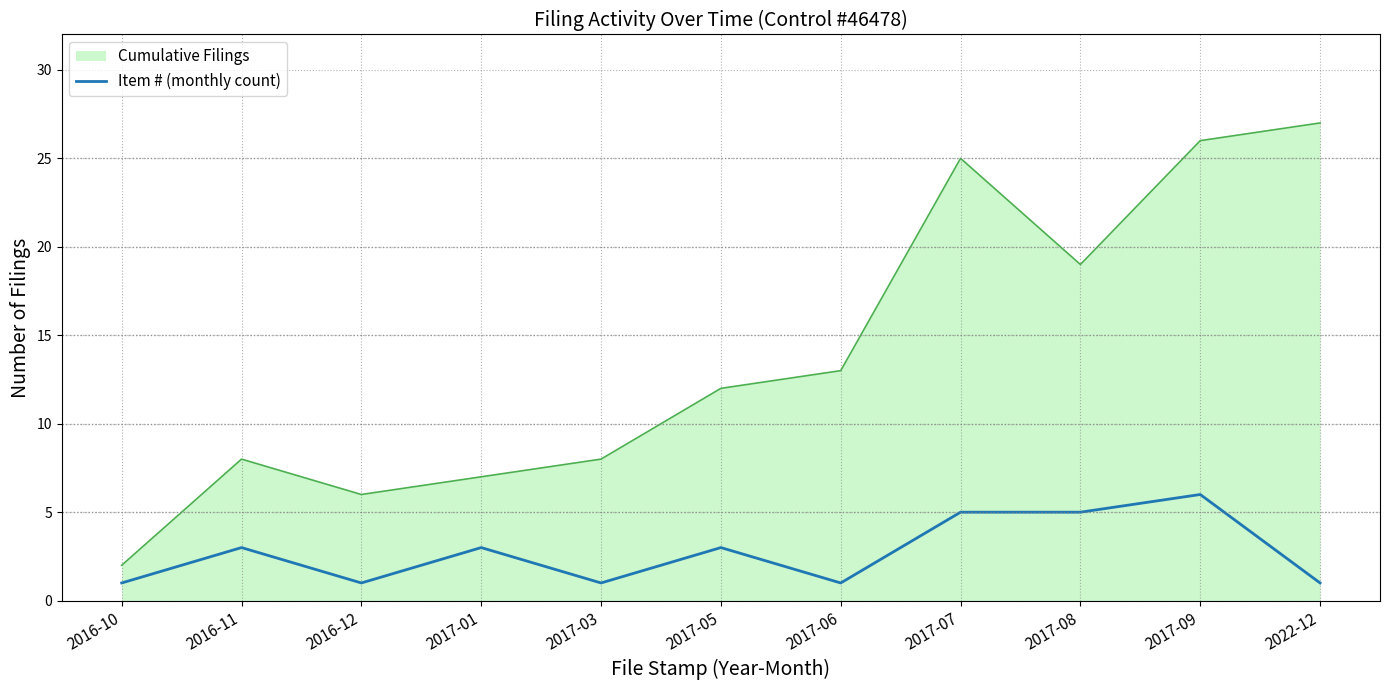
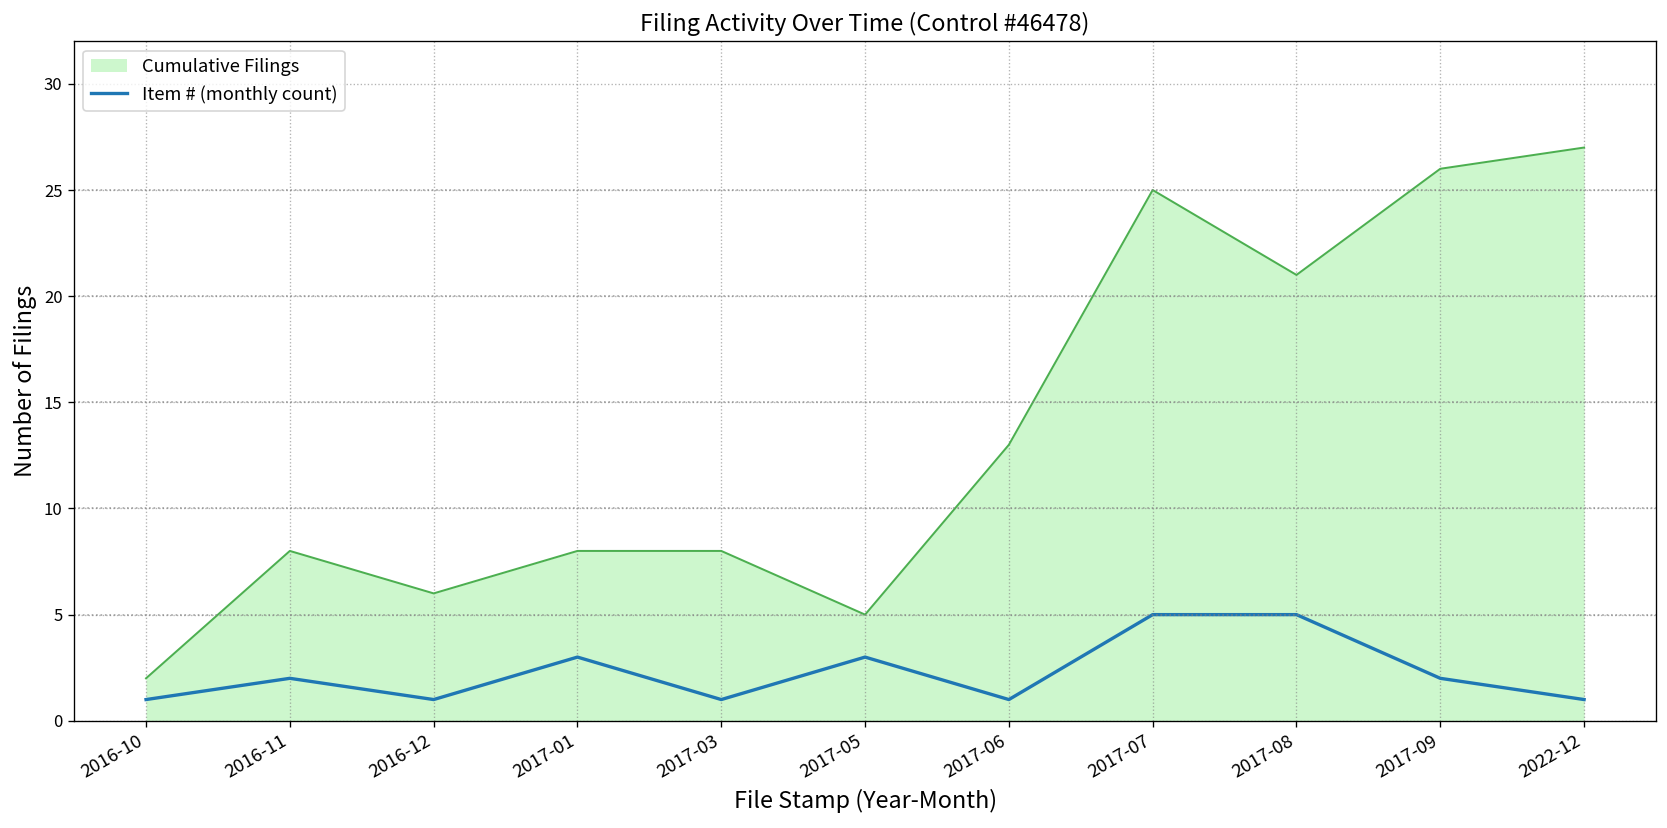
  {
    "Cumulative Filings": {
      "2016-10": 2,
      "2016-11": 8,
      "2016-12": 6,
-     "2017-01": 7,
+     "2017-01": 8,
      "2017-03": 8,
-     "2017-05": 12,
+     "2017-05": 5,
      "2017-06": 13,
      "2017-07": 25,
-     "2017-08": 19,
+     "2017-08": 21,
      "2017-09": 26,
      "2022-12": 27
    },
    "Item # (monthly count)": {
      "2016-10": 1,
-     "2016-11": 3,
+     "2016-11": 2,
      "2016-12": 1,
      "2017-01": 3,
      "2017-03": 1,
      "2017-05": 3,
      "2017-06": 1,
      "2017-07": 5,
      "2017-08": 5,
-     "2017-09": 6,
+     "2017-09": 2,
      "2022-12": 1
    }
  }
